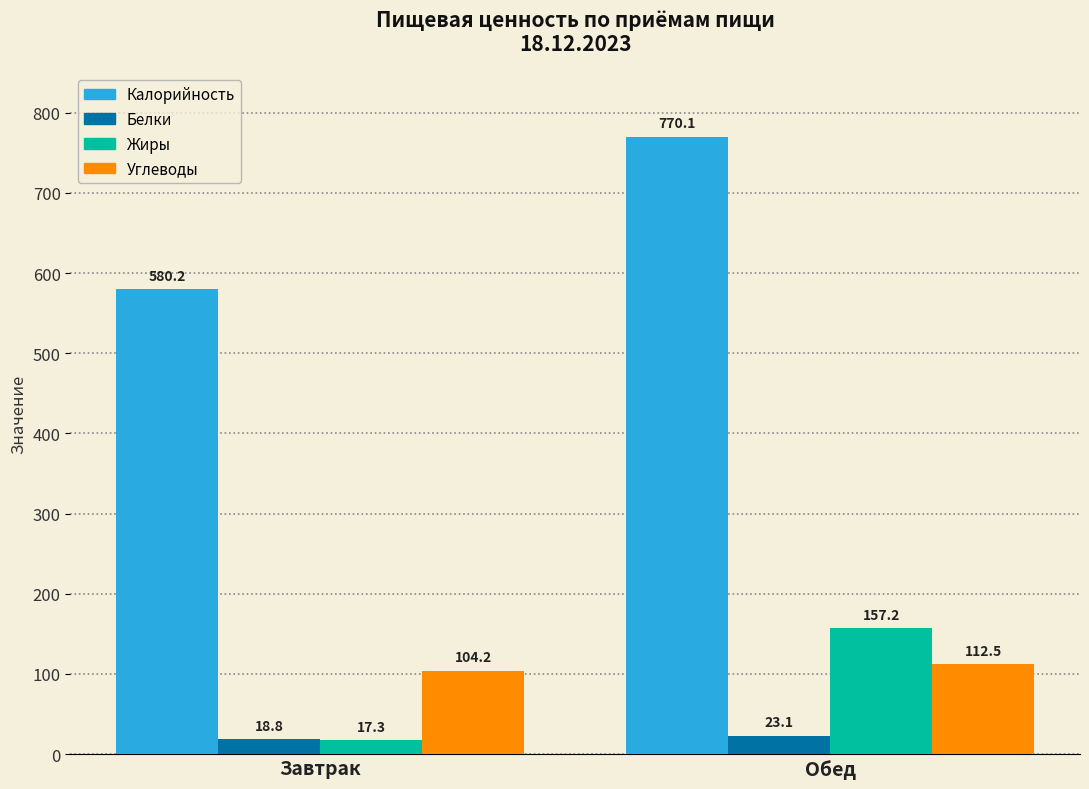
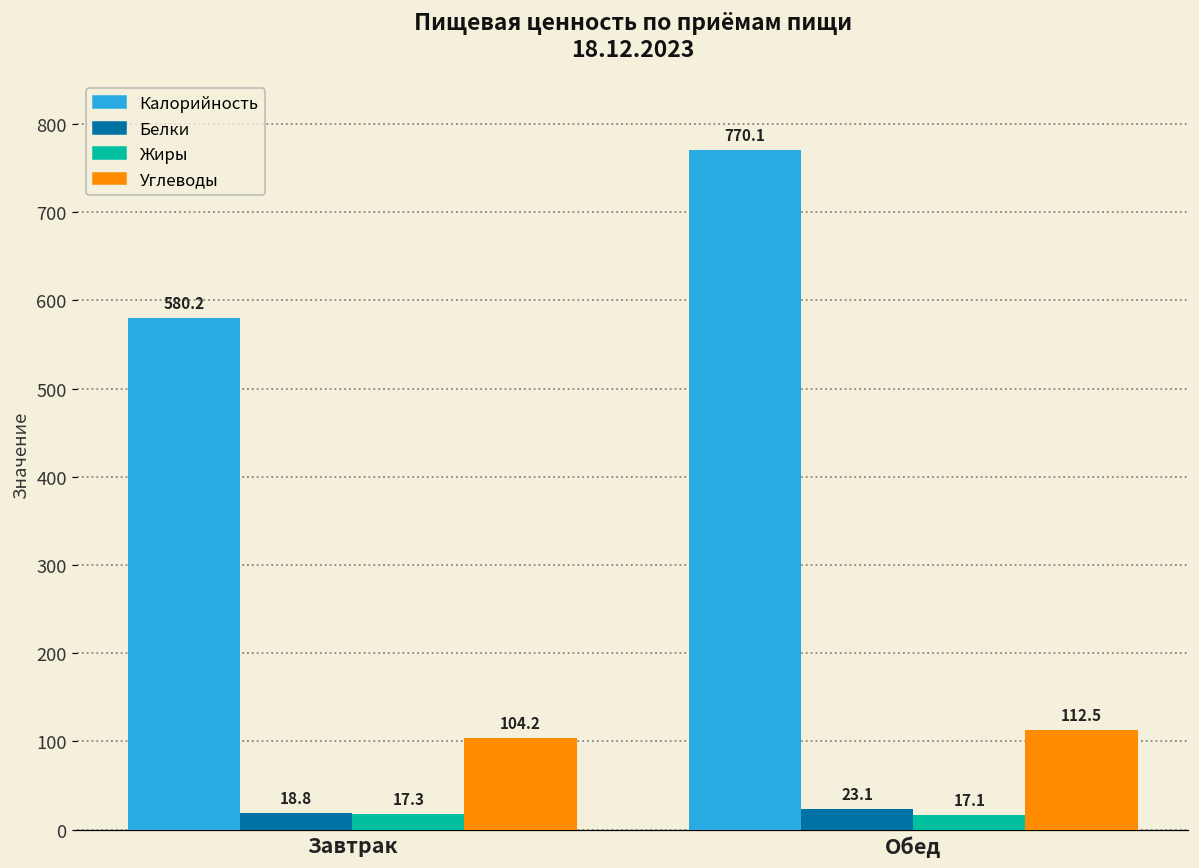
  {
    "Калорийность": {
      "Завтрак": 580.2,
      "Обед": 770.1
    },
    "Белки": {
      "Завтрак": 18.8,
      "Обед": 23.1
    },
    "Жиры": {
      "Завтрак": 17.3,
-     "Обед": 157.2
+     "Обед": 17.1
    },
    "Углеводы": {
      "Завтрак": 104.2,
      "Обед": 112.5
    }
  }
